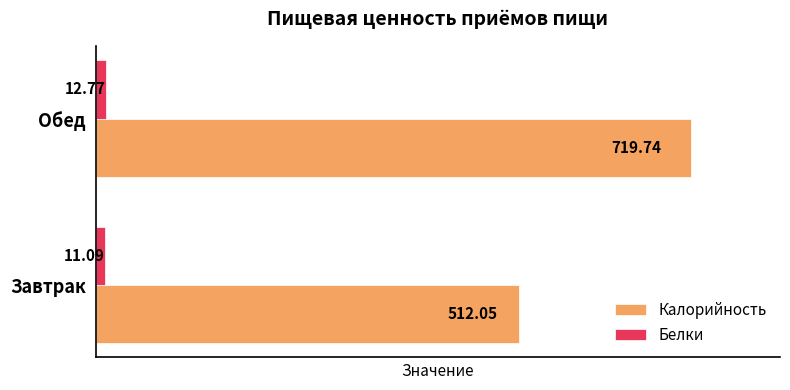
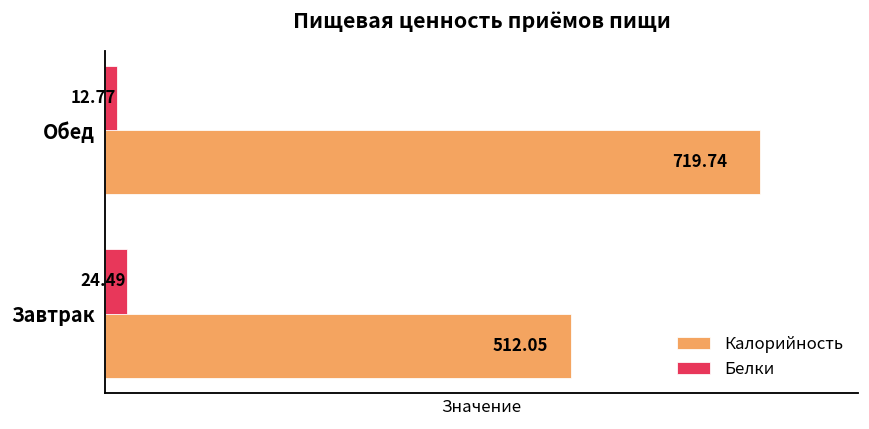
  {
    "Калорийность": {
      "Обед": 719.74,
      "Завтрак": 512.05
    },
    "Белки": {
      "Обед": 12.77,
-     "Завтрак": 11.09
+     "Завтрак": 24.49
    }
  }
